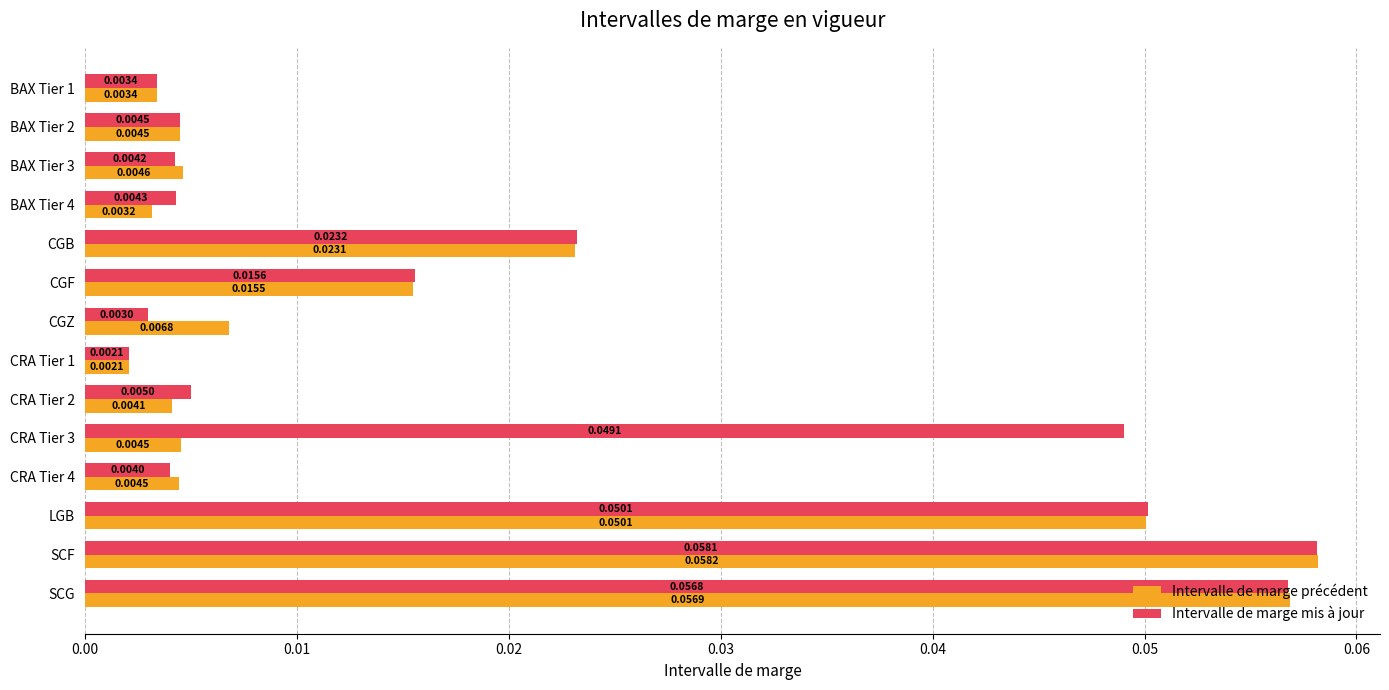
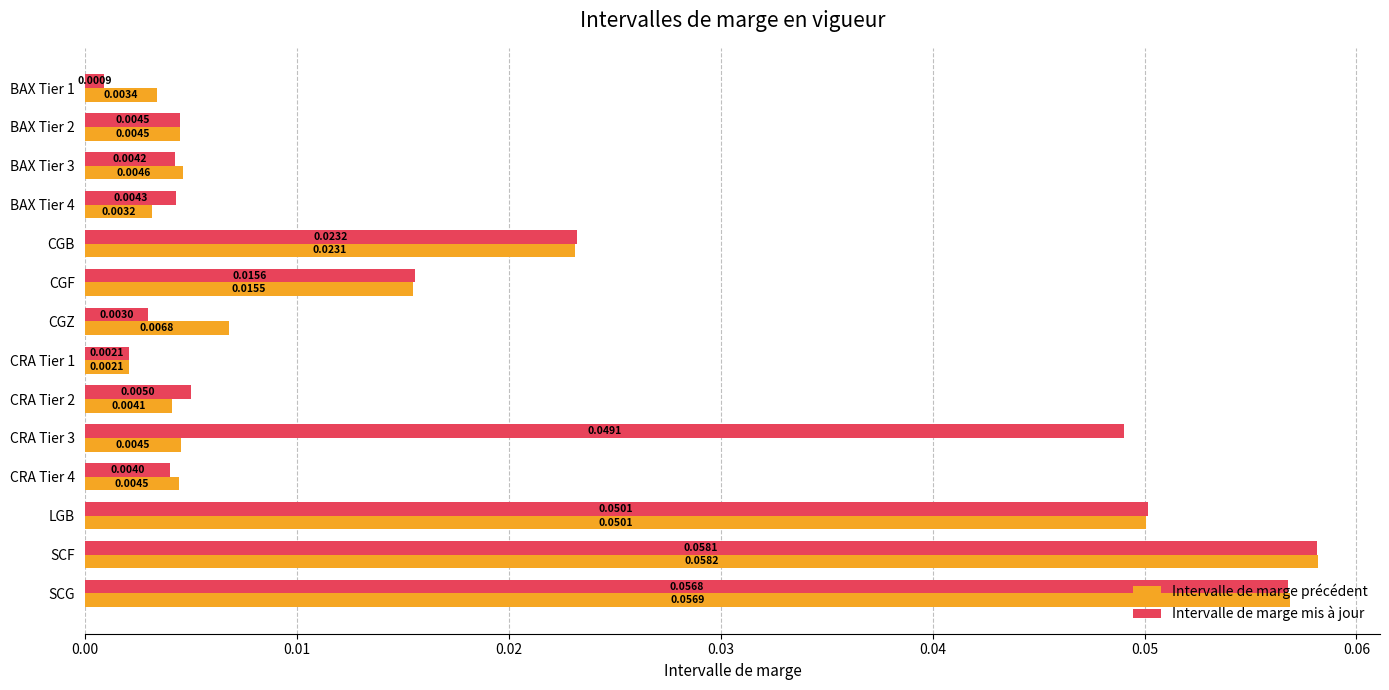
  {
    "Intervalle de marge précédent": {
      "BAX Tier 1": 0.0034,
      "BAX Tier 2": 0.0045,
      "BAX Tier 3": 0.0046,
      "BAX Tier 4": 0.0032,
      "CGB": 0.0231,
      "CGF": 0.0155,
      "CGZ": 0.0068,
      "CRA Tier 1": 0.0021,
      "CRA Tier 2": 0.0041,
      "CRA Tier 3": 0.0045,
      "CRA Tier 4": 0.0045,
      "LGB": 0.0501,
      "SCF": 0.0582,
      "SCG": 0.0569
    },
    "Intervalle de marge mis à jour": {
-     "BAX Tier 1": 0.0034,
+     "BAX Tier 1": 0.0009,
      "BAX Tier 2": 0.0045,
      "BAX Tier 3": 0.0042,
      "BAX Tier 4": 0.0043,
      "CGB": 0.0232,
      "CGF": 0.0156,
      "CGZ": 0.0030,
      "CRA Tier 1": 0.0021,
      "CRA Tier 2": 0.0050,
      "CRA Tier 3": 0.0491,
      "CRA Tier 4": 0.0040,
      "LGB": 0.0501,
      "SCF": 0.0581,
      "SCG": 0.0568
    }
  }
